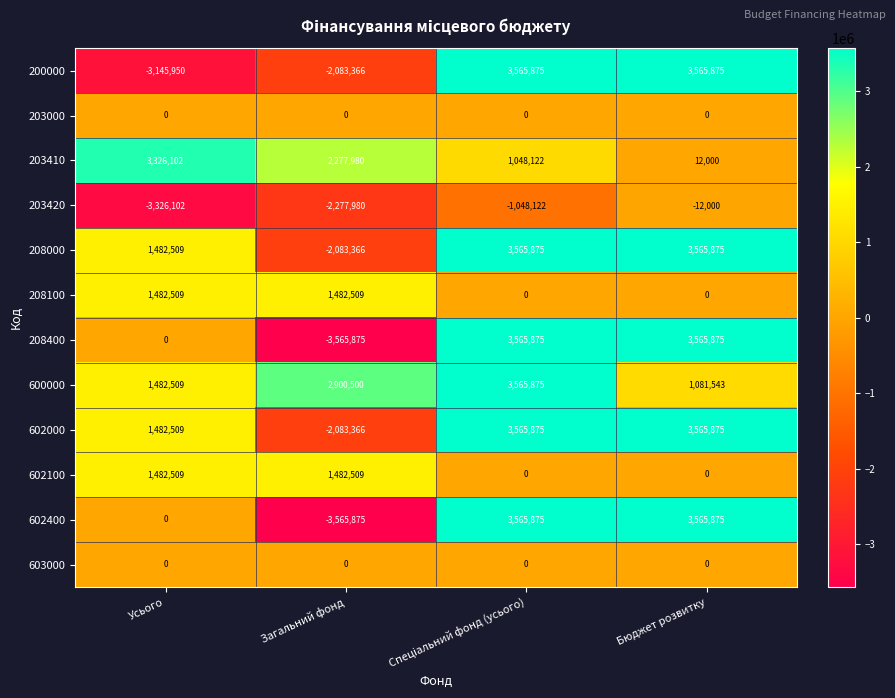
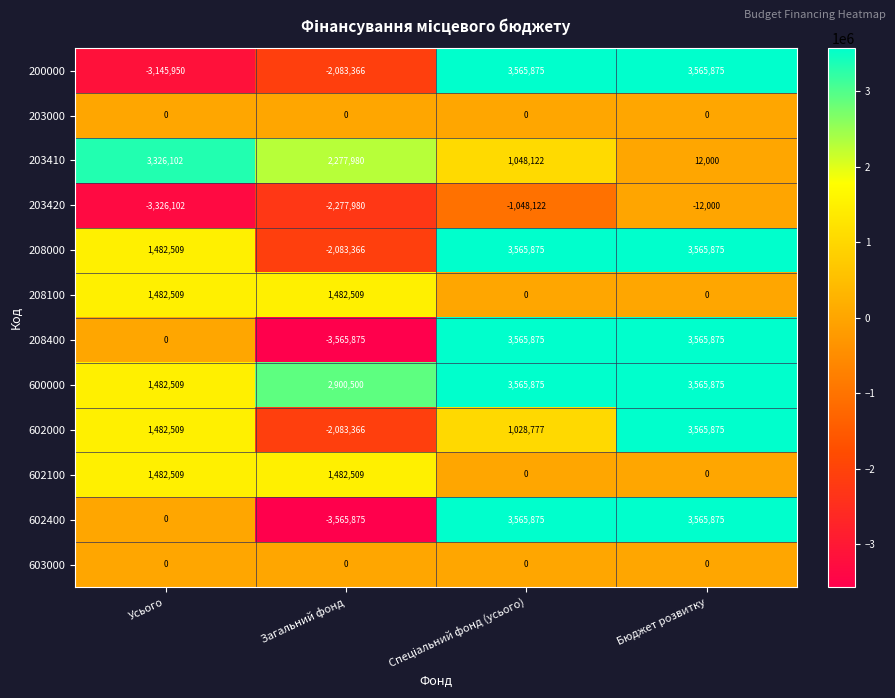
  {
    "200000": {
      "Усього": "-3,145,950",
      "Загальний фонд": "-2,083,366",
      "Спеціальний фонд (усього)": "3,565,875",
      "Бюджет розвитку": "3,565,875"
    },
    "203000": {
      "Усього": "0",
      "Загальний фонд": "0",
      "Спеціальний фонд (усього)": "0",
      "Бюджет розвитку": "0"
    },
    "203410": {
      "Усього": "3,326,102",
      "Загальний фонд": "2,277,980",
      "Спеціальний фонд (усього)": "1,048,122",
      "Бюджет розвитку": "12,000"
    },
    "203420": {
      "Усього": "-3,326,102",
      "Загальний фонд": "-2,277,980",
      "Спеціальний фонд (усього)": "-1,048,122",
      "Бюджет розвитку": "-12,000"
    },
    "208000": {
      "Усього": "1,482,509",
      "Загальний фонд": "-2,083,366",
      "Спеціальний фонд (усього)": "3,565,875",
      "Бюджет розвитку": "3,565,875"
    },
    "208100": {
      "Усього": "1,482,509",
      "Загальний фонд": "1,482,509",
      "Спеціальний фонд (усього)": "0",
      "Бюджет розвитку": "0"
    },
    "208400": {
      "Усього": "0",
      "Загальний фонд": "-3,565,875",
      "Спеціальний фонд (усього)": "3,565,875",
      "Бюджет розвитку": "3,565,875"
    },
    "600000": {
      "Усього": "1,482,509",
      "Загальний фонд": "2,900,500",
      "Спеціальний фонд (усього)": "3,565,875",
-     "Бюджет розвитку": "1,081,543"
+     "Бюджет розвитку": "3,565,875"
    },
    "602000": {
      "Усього": "1,482,509",
      "Загальний фонд": "-2,083,366",
-     "Спеціальний фонд (усього)": "3,565,875",
+     "Спеціальний фонд (усього)": "1,028,777",
      "Бюджет розвитку": "3,565,875"
    },
    "602100": {
      "Усього": "1,482,509",
      "Загальний фонд": "1,482,509",
      "Спеціальний фонд (усього)": "0",
      "Бюджет розвитку": "0"
    },
    "602400": {
      "Усього": "0",
      "Загальний фонд": "-3,565,875",
      "Спеціальний фонд (усього)": "3,565,875",
      "Бюджет розвитку": "3,565,875"
    },
    "603000": {
      "Усього": "0",
      "Загальний фонд": "0",
      "Спеціальний фонд (усього)": "0",
      "Бюджет розвитку": "0"
    }
  }
